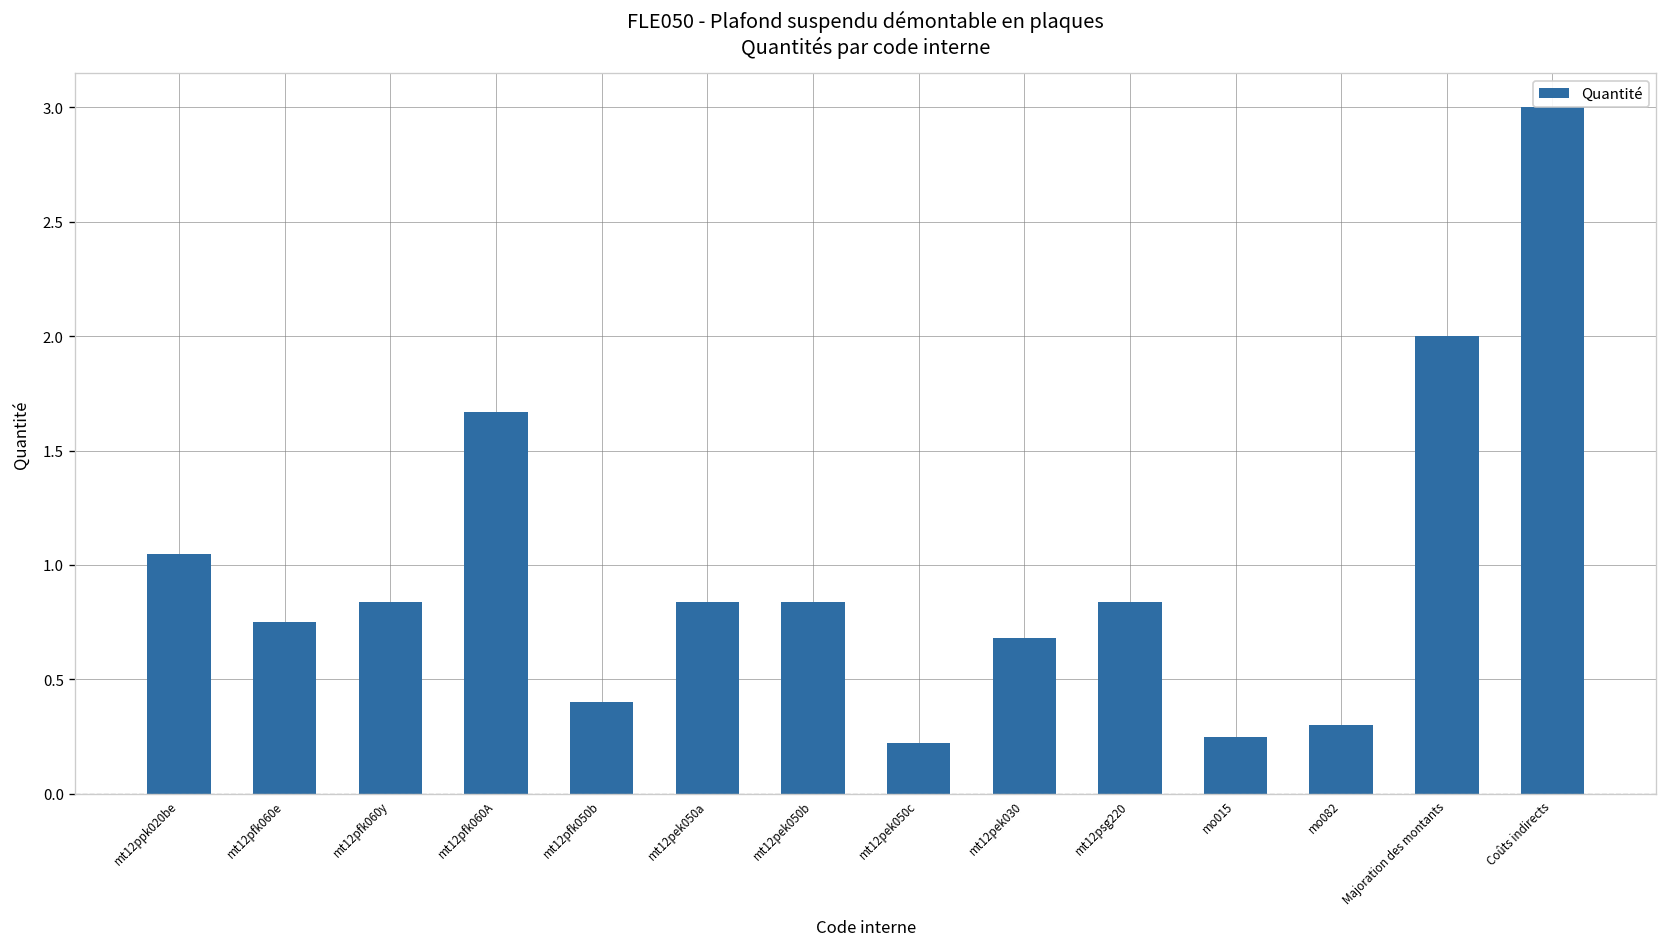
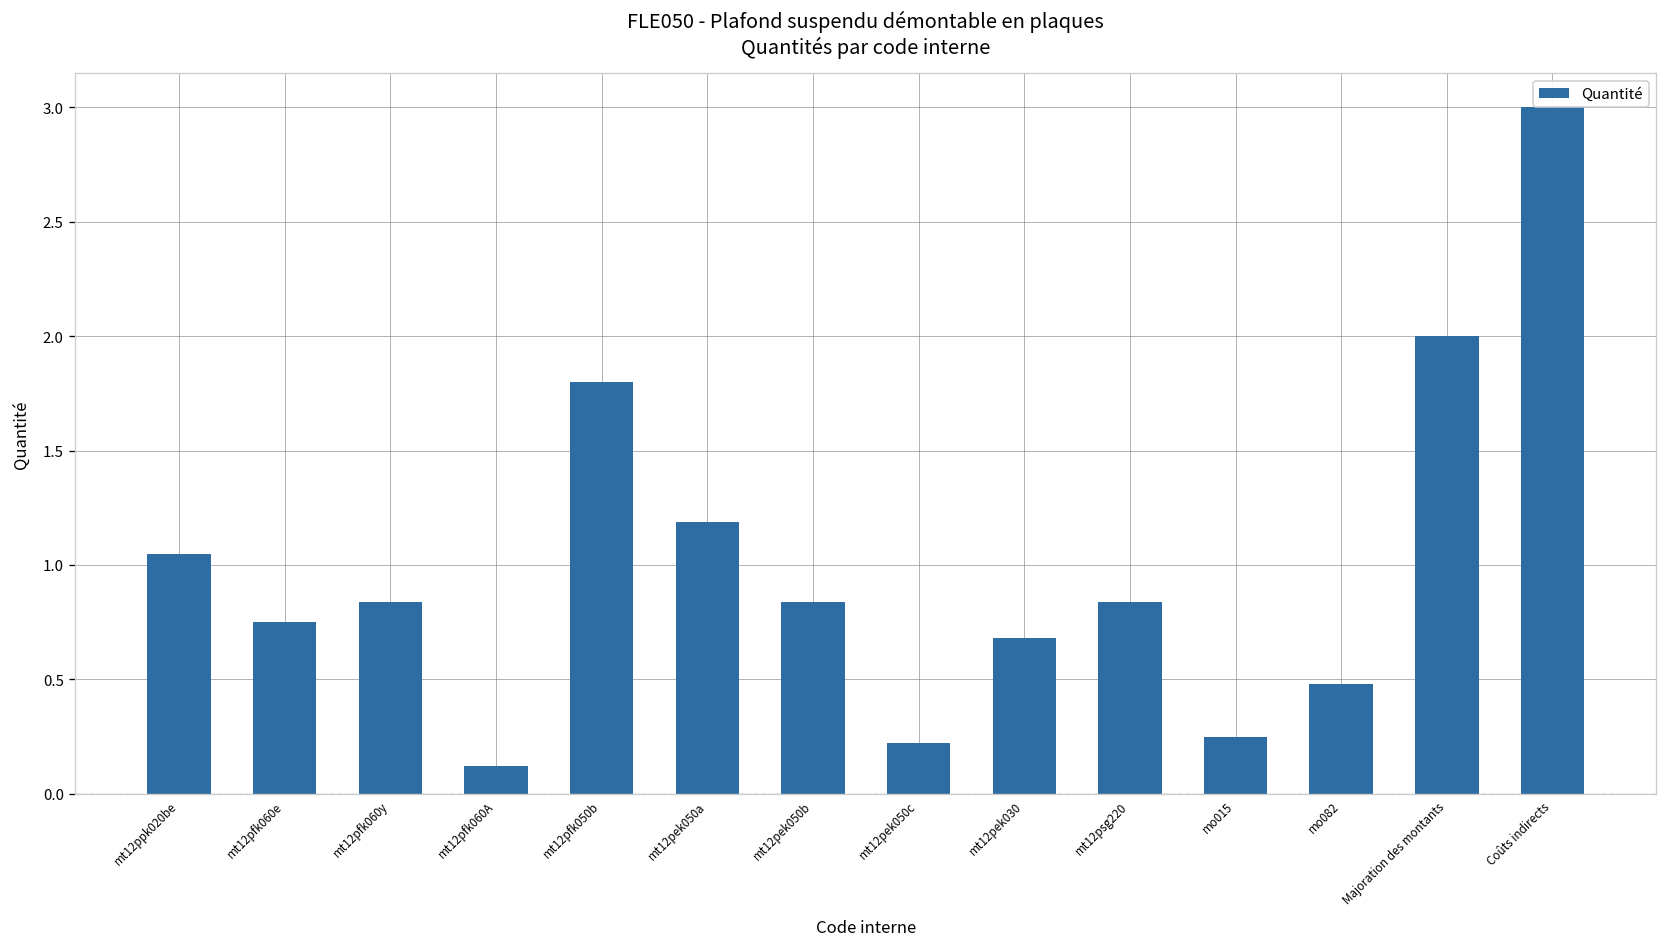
  {
    "mt12ppk020be": 1.05,
    "mt12pfk060e": 0.75,
    "mt12pfk060y": 0.84,
-   "mt12pfk060A": 1.67,
-   "mt12pfk050b": 0.4,
-   "mt12pek050a": 0.84,
+   "mt12pfk060A": 0.12,
+   "mt12pfk050b": 1.8,
+   "mt12pek050a": 1.19,
    "mt12pek050b": 0.84,
    "mt12pek050c": 0.22,
    "mt12pek030": 0.68,
    "mt12psg220": 0.84,
    "mo015": 0.25,
-   "mo082": 0.30,
+   "mo082": 0.48,
    "Majoration des montants": 2.00
  }
